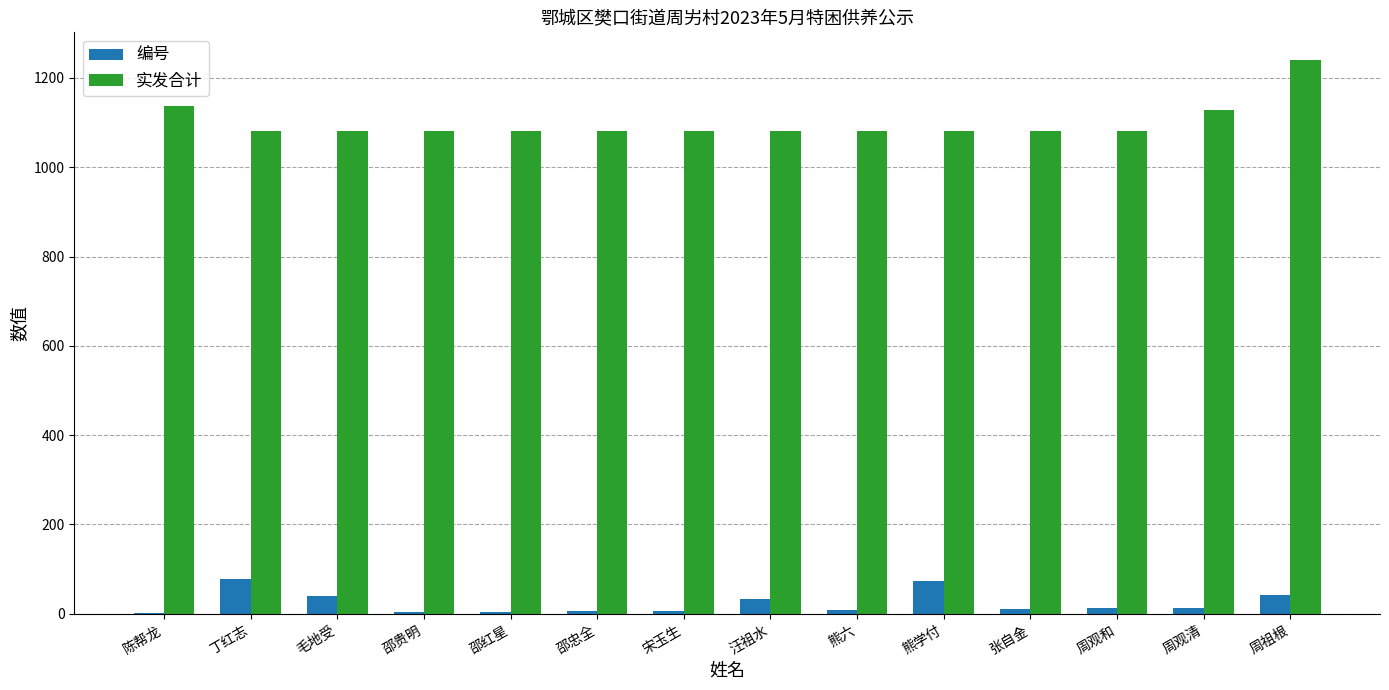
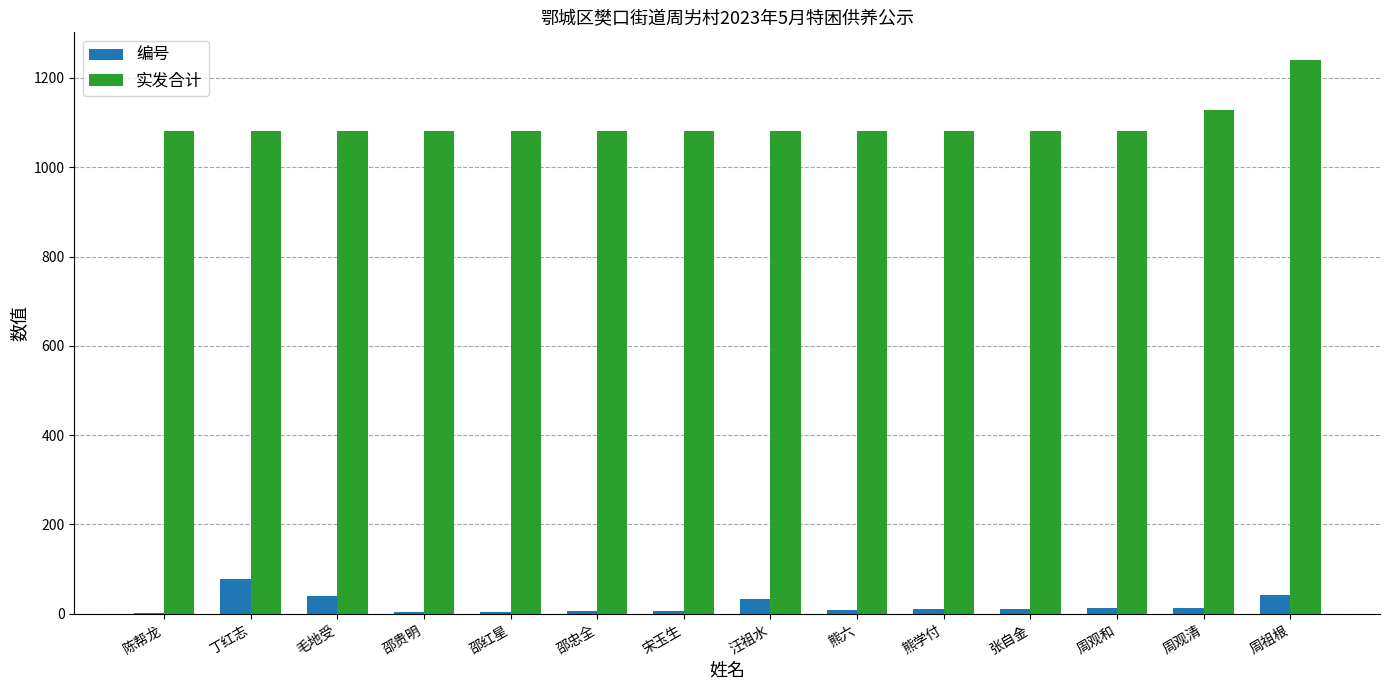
  {
    "编号": {
      "丁红志": 80,
      "毛地受": 40,
      "邵忠全": 10,
      "宋玉生": 10,
      "汪祖水": 30,
      "熊六": 10,
-     "熊学付": 70,
+     "熊学付": 10,
      "张自金": 10,
      "周观和": 10,
      "周观清": 10,
      "周祖根": 40
    },
    "实发合计": {
-     "陈帮龙": 1140,
+     "陈帮龙": 1080,
      "丁红志": 1080,
      "毛地受": 1080,
      "邵贵明": 1080,
      "邵红星": 1080,
      "邵忠全": 1080,
      "宋玉生": 1080,
      "汪祖水": 1080,
      "熊六": 1080,
      "熊学付": 1080,
      "张自金": 1080,
      "周观和": 1080,
      "周观清": 1130,
      "周祖根": 1240
    }
  }
